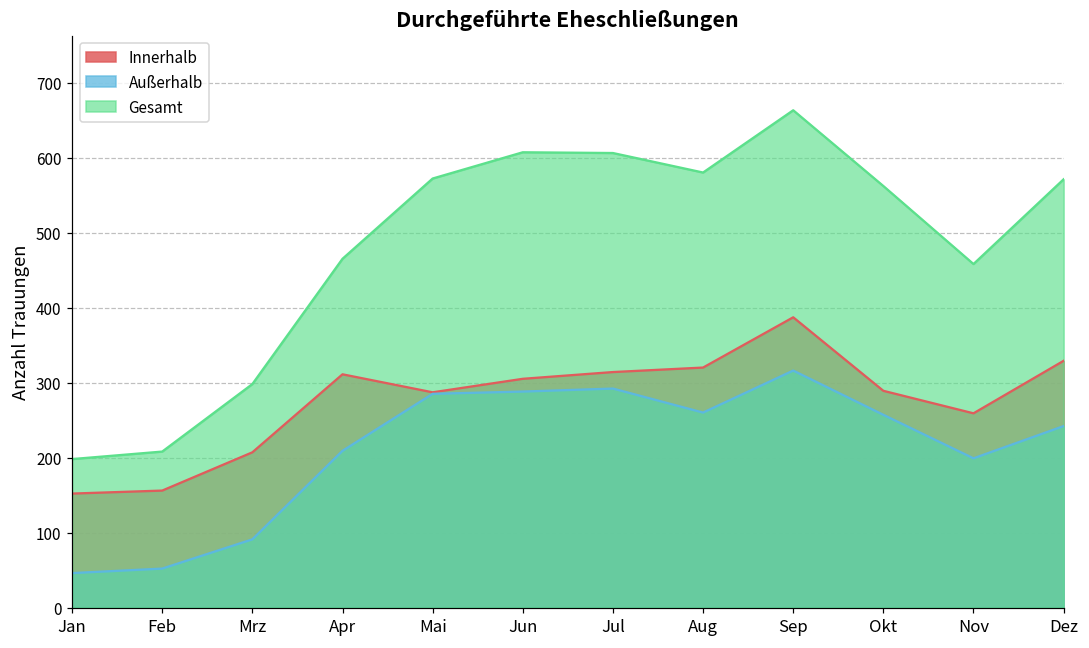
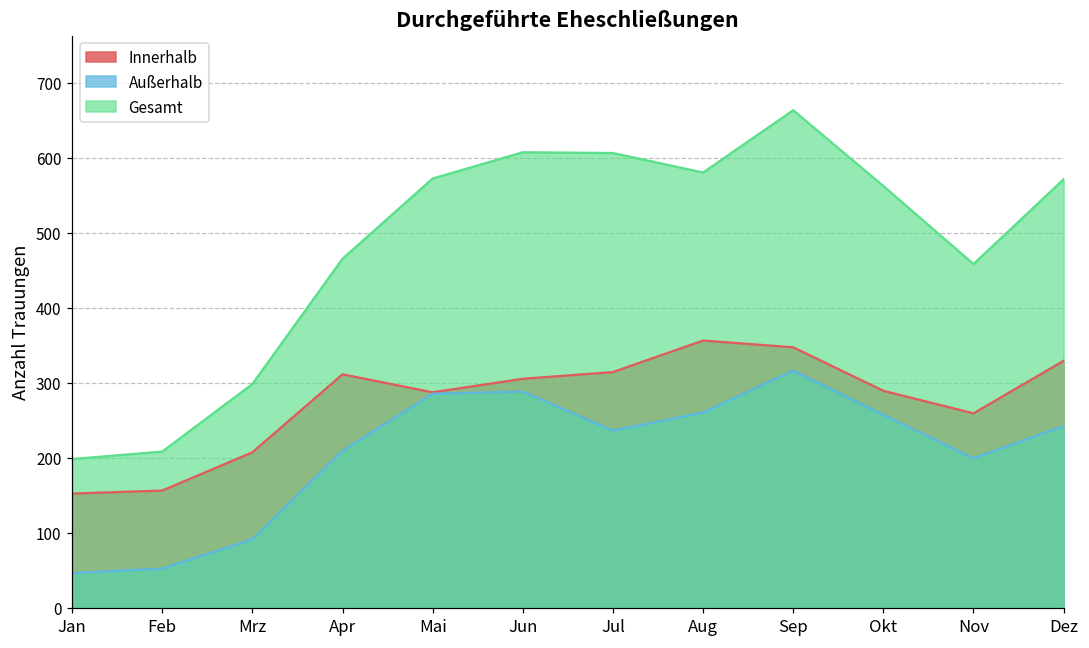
  {
    "Innerhalb": {
      "Jan": 150,
      "Feb": 160,
      "Mrz": 210,
      "Apr": 310,
      "Jun": 310,
      "Jul": 310,
-     "Aug": 320,
-     "Sep": 390,
+     "Aug": 360,
+     "Sep": 350,
      "Okt": 290,
      "Nov": 260,
      "Dez": 330
    },
    "Außerhalb": {
      "Jan": 50,
      "Feb": 50,
      "Mrz": 90,
      "Apr": 210,
      "Jun": 290,
-     "Jul": 290,
+     "Jul": 240,
      "Aug": 260,
      "Sep": 320,
      "Okt": 260,
      "Nov": 200,
      "Dez": 240
    },
    "Gesamt": {
      "Jan": 200,
      "Feb": 210,
      "Mrz": 300,
      "Apr": 470,
      "Mai": 570,
      "Jun": 610,
      "Jul": 610,
      "Aug": 580,
      "Sep": 660,
      "Okt": 560,
      "Nov": 460,
      "Dez": 570
    }
  }
